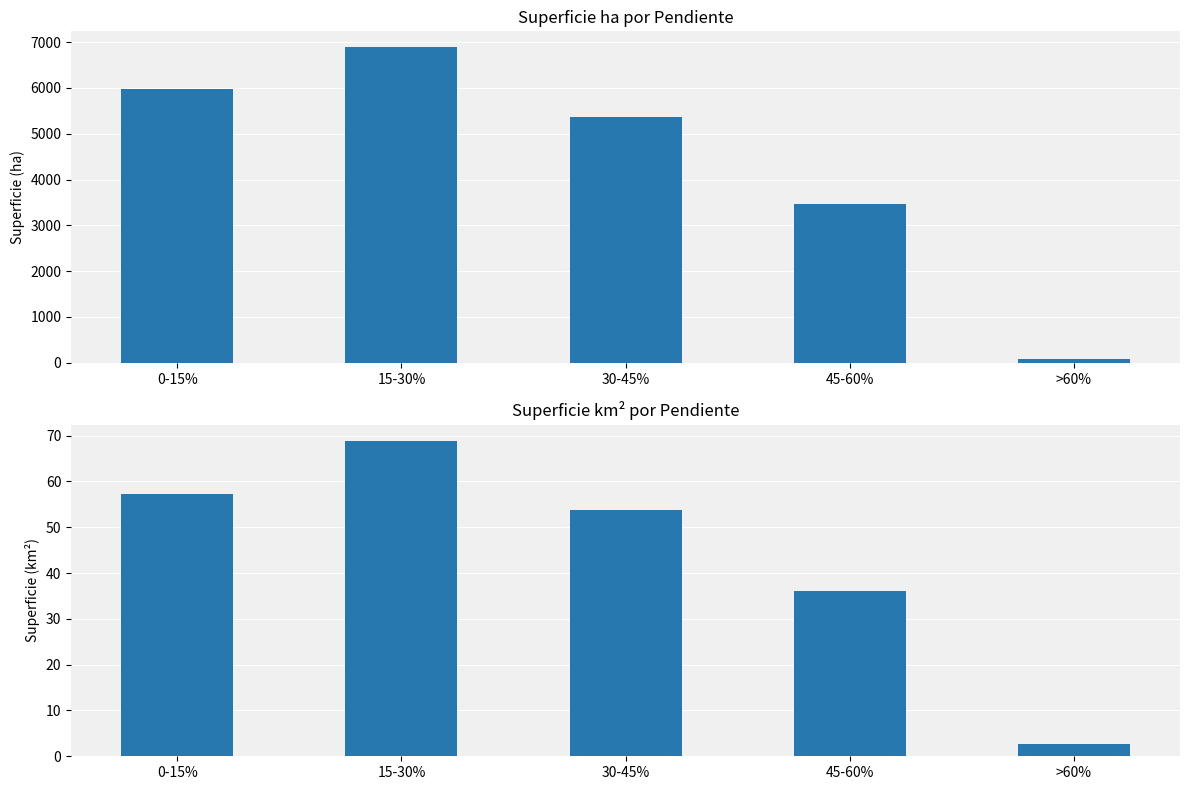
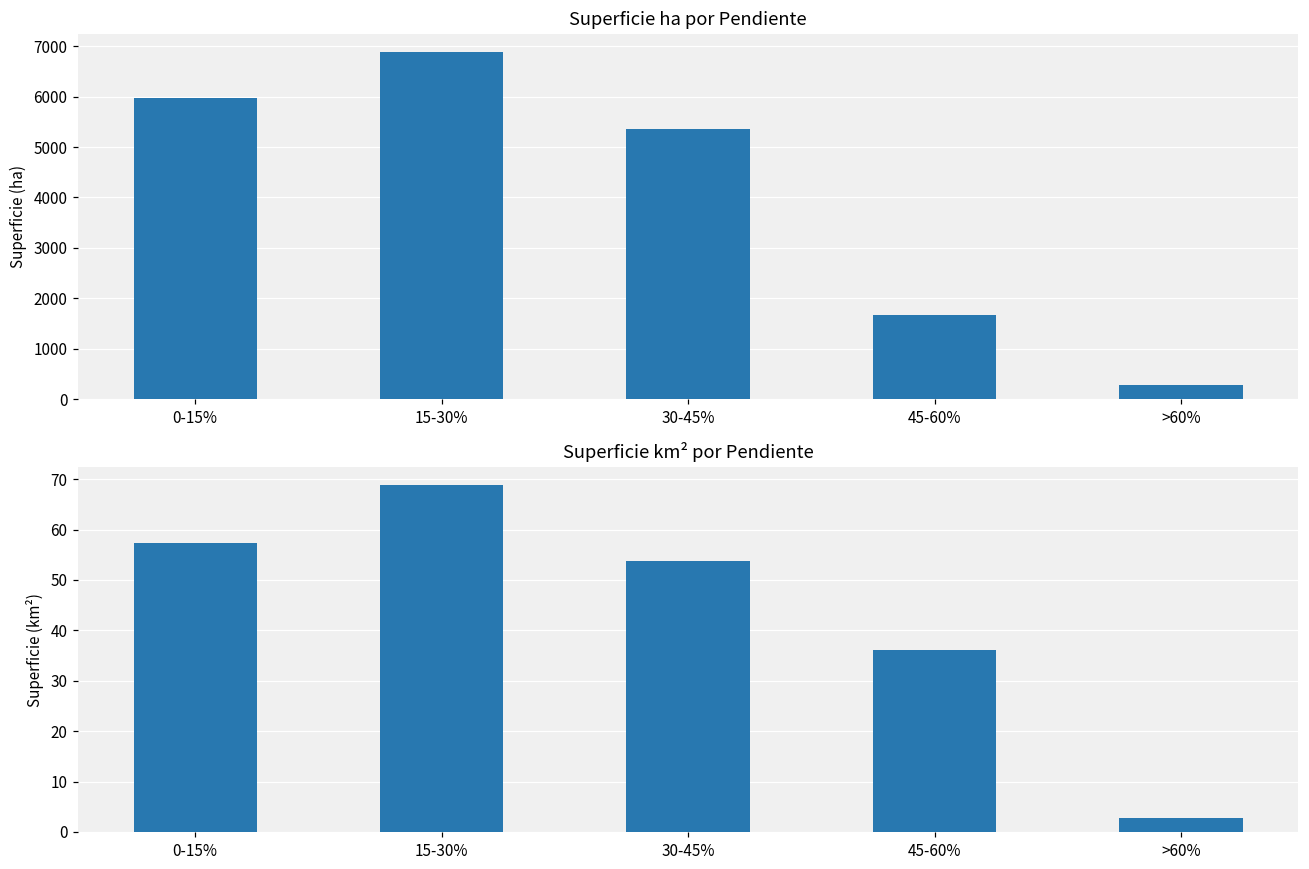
  {
    "Superficie ha por Pendiente": {
      "0-15%": 6000,
      "15-30%": 6900,
      "30-45%": 5400,
-     "45-60%": 3500,
-     ">60%": 100
+     "45-60%": 1700,
+     ">60%": 300
    },
    "Superficie km² por Pendiente": {
      "0-15%": 57,
      "15-30%": 69,
      "30-45%": 54,
      "45-60%": 36,
      ">60%": 3
    }
  }
